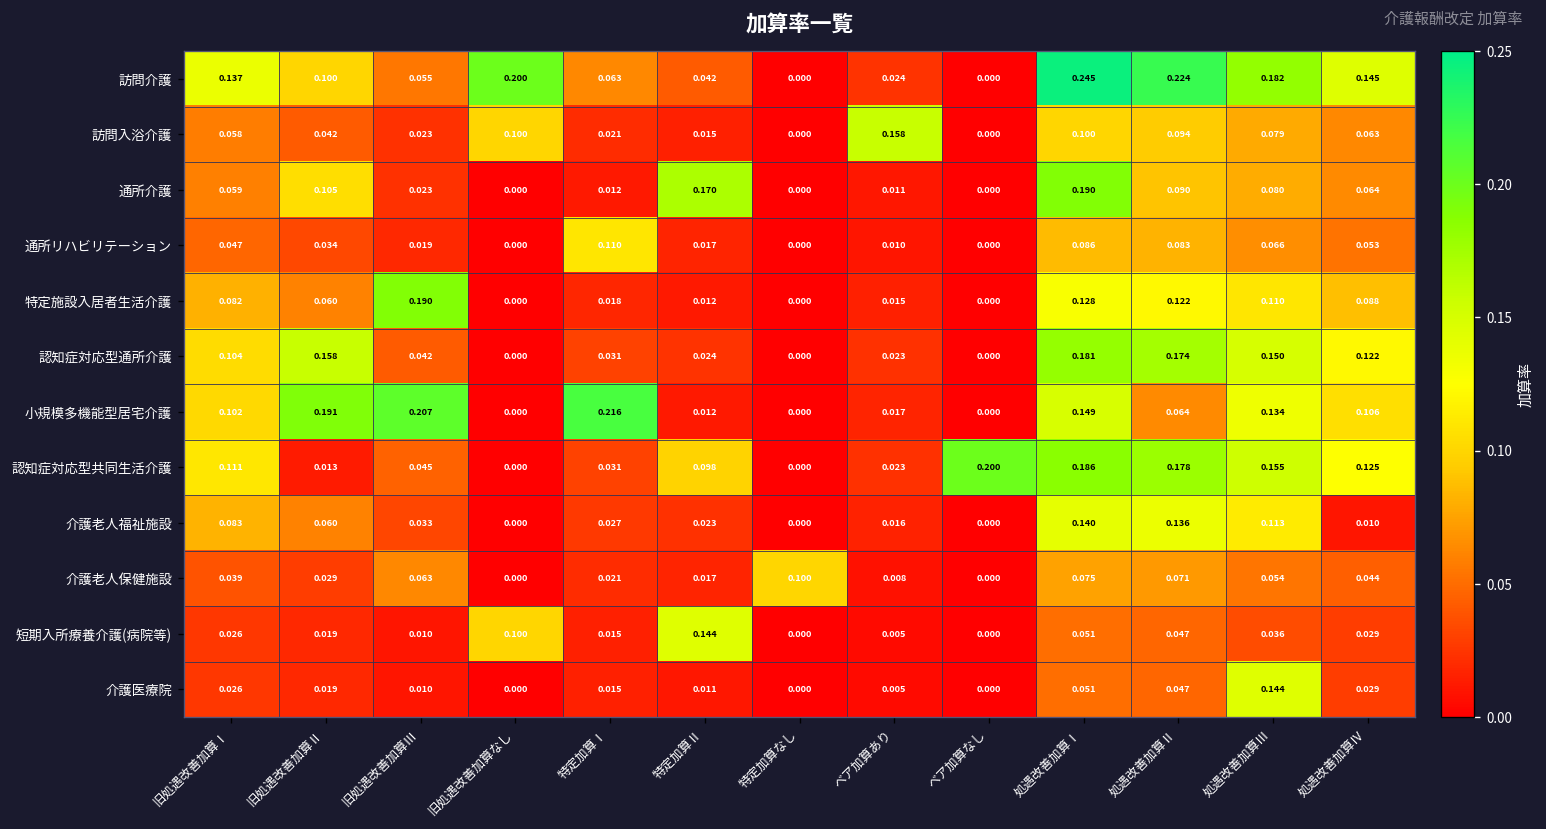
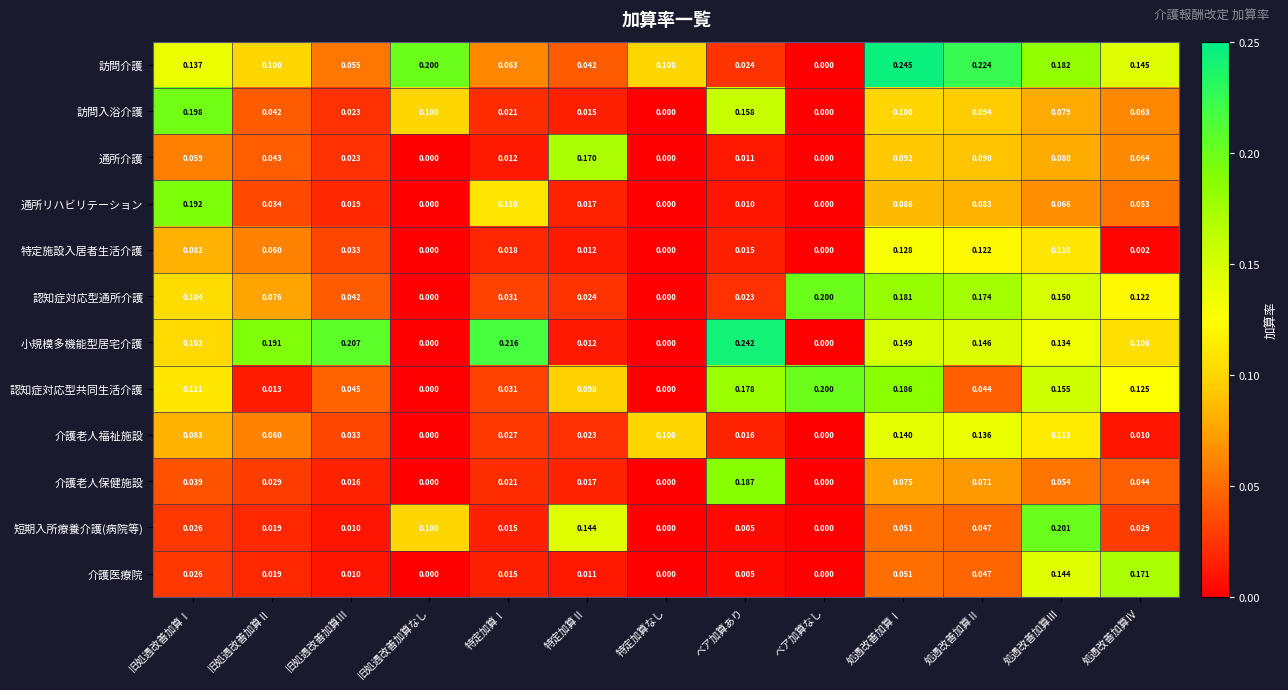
  {
    "訪問介護": {
      "旧処遇改善加算Ⅰ": 0.137,
      "旧処遇改善加算Ⅱ": 0.100,
      "旧処遇改善加算Ⅲ": 0.055,
      "旧処遇改善加算なし": 0.200,
      "特定加算Ⅰ": 0.063,
      "特定加算Ⅱ": 0.042,
-     "特定加算なし": 0.000,
+     "特定加算なし": 0.100,
      "ベア加算あり": 0.024,
      "ベア加算なし": 0.000,
      "処遇改善加算Ⅰ": 0.245,
      "処遇改善加算Ⅱ": 0.224,
      "処遇改善加算Ⅲ": 0.182,
      "処遇改善加算Ⅳ": 0.145
    },
    "訪問入浴介護": {
-     "旧処遇改善加算Ⅰ": 0.058,
+     "旧処遇改善加算Ⅰ": 0.198,
      "旧処遇改善加算Ⅱ": 0.042,
      "旧処遇改善加算Ⅲ": 0.023,
      "旧処遇改善加算なし": 0.100,
      "特定加算Ⅰ": 0.021,
      "特定加算Ⅱ": 0.015,
      "特定加算なし": 0.000,
      "ベア加算あり": 0.158,
      "ベア加算なし": 0.000,
      "処遇改善加算Ⅰ": 0.100,
      "処遇改善加算Ⅱ": 0.094,
      "処遇改善加算Ⅲ": 0.079,
      "処遇改善加算Ⅳ": 0.063
    },
    "通所介護": {
      "旧処遇改善加算Ⅰ": 0.059,
-     "旧処遇改善加算Ⅱ": 0.105,
+     "旧処遇改善加算Ⅱ": 0.043,
      "旧処遇改善加算Ⅲ": 0.023,
      "旧処遇改善加算なし": 0.000,
      "特定加算Ⅰ": 0.012,
      "特定加算Ⅱ": 0.170,
      "特定加算なし": 0.000,
      "ベア加算あり": 0.011,
      "ベア加算なし": 0.000,
-     "処遇改善加算Ⅰ": 0.190,
+     "処遇改善加算Ⅰ": 0.092,
      "処遇改善加算Ⅱ": 0.090,
      "処遇改善加算Ⅲ": 0.080,
      "処遇改善加算Ⅳ": 0.064
    },
    "通所リハビリテーション": {
-     "旧処遇改善加算Ⅰ": 0.047,
+     "旧処遇改善加算Ⅰ": 0.192,
      "旧処遇改善加算Ⅱ": 0.034,
      "旧処遇改善加算Ⅲ": 0.019,
      "旧処遇改善加算なし": 0.000,
      "特定加算Ⅰ": 0.110,
      "特定加算Ⅱ": 0.017,
      "特定加算なし": 0.000,
      "ベア加算あり": 0.010,
      "ベア加算なし": 0.000,
      "処遇改善加算Ⅰ": 0.086,
      "処遇改善加算Ⅱ": 0.083,
      "処遇改善加算Ⅲ": 0.066,
      "処遇改善加算Ⅳ": 0.053
    },
    "特定施設入居者生活介護": {
      "旧処遇改善加算Ⅰ": 0.082,
      "旧処遇改善加算Ⅱ": 0.060,
-     "旧処遇改善加算Ⅲ": 0.190,
+     "旧処遇改善加算Ⅲ": 0.033,
      "旧処遇改善加算なし": 0.000,
      "特定加算Ⅰ": 0.018,
      "特定加算Ⅱ": 0.012,
      "特定加算なし": 0.000,
      "ベア加算あり": 0.015,
      "ベア加算なし": 0.000,
      "処遇改善加算Ⅰ": 0.128,
      "処遇改善加算Ⅱ": 0.122,
      "処遇改善加算Ⅲ": 0.110,
-     "処遇改善加算Ⅳ": 0.088
+     "処遇改善加算Ⅳ": 0.002
    },
    "認知症対応型通所介護": {
      "旧処遇改善加算Ⅰ": 0.104,
-     "旧処遇改善加算Ⅱ": 0.158,
+     "旧処遇改善加算Ⅱ": 0.076,
      "旧処遇改善加算Ⅲ": 0.042,
      "旧処遇改善加算なし": 0.000,
      "特定加算Ⅰ": 0.031,
      "特定加算Ⅱ": 0.024,
      "特定加算なし": 0.000,
      "ベア加算あり": 0.023,
-     "ベア加算なし": 0.000,
+     "ベア加算なし": 0.200,
      "処遇改善加算Ⅰ": 0.181,
      "処遇改善加算Ⅱ": 0.174,
      "処遇改善加算Ⅲ": 0.150,
      "処遇改善加算Ⅳ": 0.122
    },
    "小規模多機能型居宅介護": {
      "旧処遇改善加算Ⅰ": 0.102,
      "旧処遇改善加算Ⅱ": 0.191,
      "旧処遇改善加算Ⅲ": 0.207,
      "旧処遇改善加算なし": 0.000,
      "特定加算Ⅰ": 0.216,
      "特定加算Ⅱ": 0.012,
      "特定加算なし": 0.000,
-     "ベア加算あり": 0.017,
+     "ベア加算あり": 0.242,
      "ベア加算なし": 0.000,
      "処遇改善加算Ⅰ": 0.149,
-     "処遇改善加算Ⅱ": 0.064,
+     "処遇改善加算Ⅱ": 0.146,
      "処遇改善加算Ⅲ": 0.134,
      "処遇改善加算Ⅳ": 0.106
    },
    "認知症対応型共同生活介護": {
      "旧処遇改善加算Ⅰ": 0.111,
      "旧処遇改善加算Ⅱ": 0.013,
      "旧処遇改善加算Ⅲ": 0.045,
      "旧処遇改善加算なし": 0.000,
      "特定加算Ⅰ": 0.031,
      "特定加算Ⅱ": 0.098,
      "特定加算なし": 0.000,
-     "ベア加算あり": 0.023,
+     "ベア加算あり": 0.178,
      "ベア加算なし": 0.200,
      "処遇改善加算Ⅰ": 0.186,
-     "処遇改善加算Ⅱ": 0.178,
+     "処遇改善加算Ⅱ": 0.044,
      "処遇改善加算Ⅲ": 0.155,
      "処遇改善加算Ⅳ": 0.125
    },
    "介護老人福祉施設": {
      "旧処遇改善加算Ⅰ": 0.083,
      "旧処遇改善加算Ⅱ": 0.060,
      "旧処遇改善加算Ⅲ": 0.033,
      "旧処遇改善加算なし": 0.000,
      "特定加算Ⅰ": 0.027,
      "特定加算Ⅱ": 0.023,
-     "特定加算なし": 0.000,
+     "特定加算なし": 0.100,
      "ベア加算あり": 0.016,
      "ベア加算なし": 0.000,
      "処遇改善加算Ⅰ": 0.140,
      "処遇改善加算Ⅱ": 0.136,
      "処遇改善加算Ⅲ": 0.113,
      "処遇改善加算Ⅳ": 0.010
    },
    "介護老人保健施設": {
      "旧処遇改善加算Ⅰ": 0.039,
      "旧処遇改善加算Ⅱ": 0.029,
-     "旧処遇改善加算Ⅲ": 0.063,
+     "旧処遇改善加算Ⅲ": 0.016,
      "旧処遇改善加算なし": 0.000,
      "特定加算Ⅰ": 0.021,
      "特定加算Ⅱ": 0.017,
-     "特定加算なし": 0.100,
-     "ベア加算あり": 0.008,
+     "特定加算なし": 0.000,
+     "ベア加算あり": 0.187,
      "ベア加算なし": 0.000,
      "処遇改善加算Ⅰ": 0.075,
      "処遇改善加算Ⅱ": 0.071,
      "処遇改善加算Ⅲ": 0.054,
      "処遇改善加算Ⅳ": 0.044
    },
    "短期入所療養介護(病院等)": {
      "旧処遇改善加算Ⅰ": 0.026,
      "旧処遇改善加算Ⅱ": 0.019,
      "旧処遇改善加算Ⅲ": 0.010,
      "旧処遇改善加算なし": 0.100,
      "特定加算Ⅰ": 0.015,
      "特定加算Ⅱ": 0.144,
      "特定加算なし": 0.000,
      "ベア加算あり": 0.005,
      "ベア加算なし": 0.000,
      "処遇改善加算Ⅰ": 0.051,
      "処遇改善加算Ⅱ": 0.047,
-     "処遇改善加算Ⅲ": 0.036,
+     "処遇改善加算Ⅲ": 0.201,
      "処遇改善加算Ⅳ": 0.029
    },
    "介護医療院": {
      "旧処遇改善加算Ⅰ": 0.026,
      "旧処遇改善加算Ⅱ": 0.019,
      "旧処遇改善加算Ⅲ": 0.010,
      "旧処遇改善加算なし": 0.000,
      "特定加算Ⅰ": 0.015,
      "特定加算Ⅱ": 0.011,
      "特定加算なし": 0.000,
      "ベア加算あり": 0.005,
      "ベア加算なし": 0.000,
      "処遇改善加算Ⅰ": 0.051,
      "処遇改善加算Ⅱ": 0.047,
      "処遇改善加算Ⅲ": 0.144,
-     "処遇改善加算Ⅳ": 0.029
+     "処遇改善加算Ⅳ": 0.171
    }
  }
